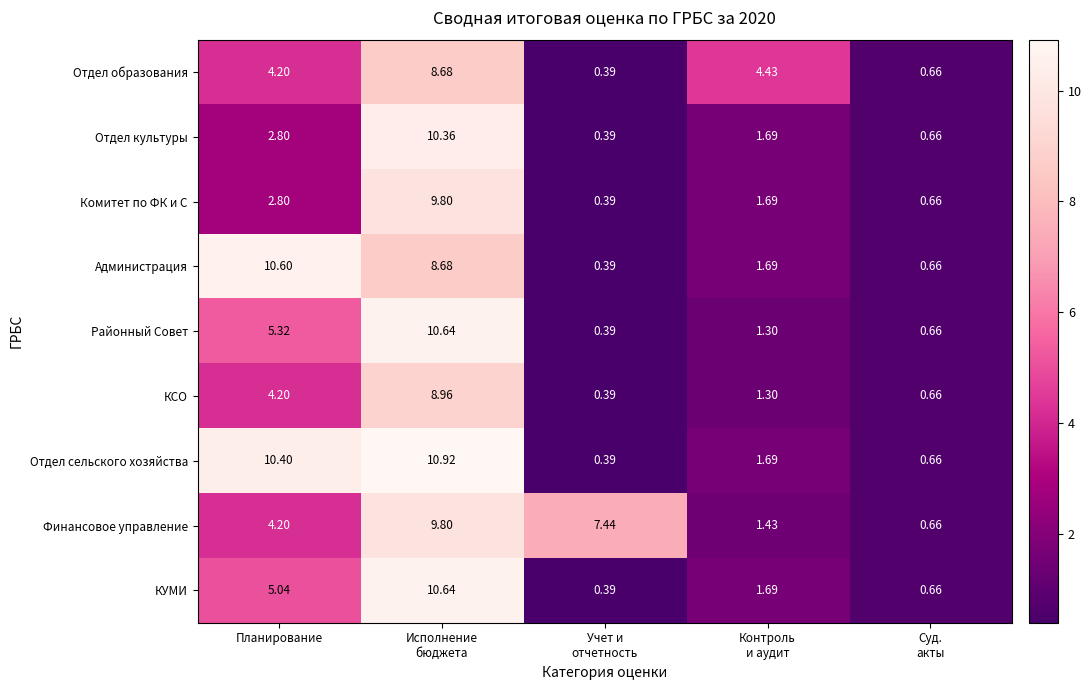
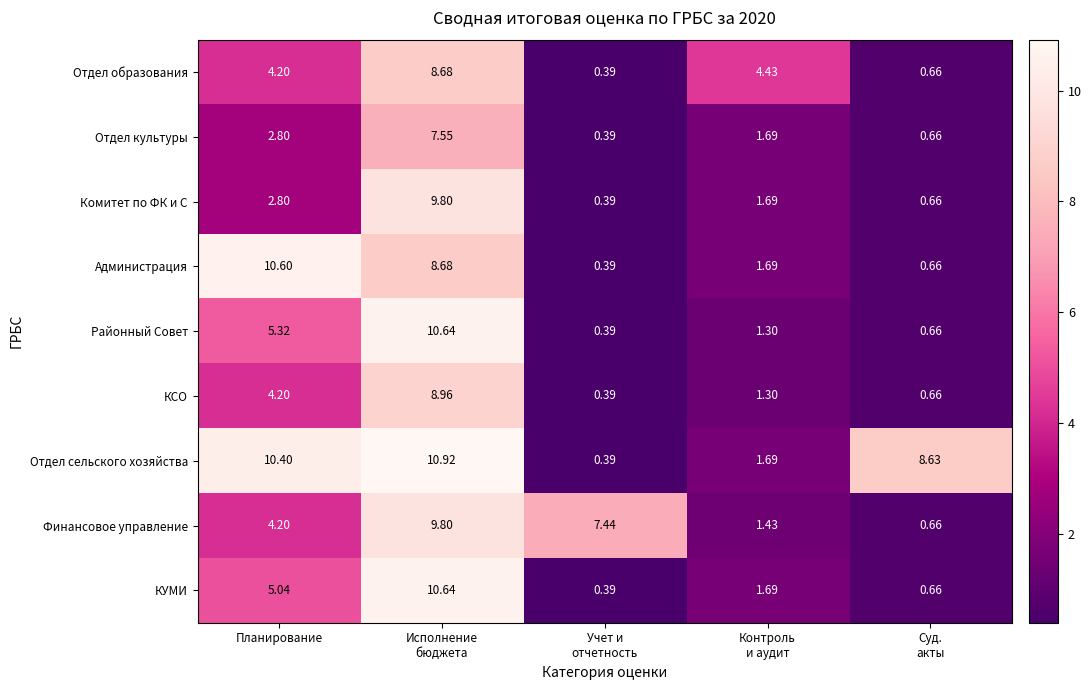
  {
    "Отдел образования": {
      "Планирование": 4.20,
      "Исполнение бюджета": 8.68,
      "Учет и отчетность": 0.39,
      "Контроль и аудит": 4.43,
      "Суд. акты": 0.66
    },
    "Отдел культуры": {
      "Планирование": 2.80,
-     "Исполнение бюджета": 10.36,
+     "Исполнение бюджета": 7.55,
      "Учет и отчетность": 0.39,
      "Контроль и аудит": 1.69,
      "Суд. акты": 0.66
    },
    "Комитет по ФК и С": {
      "Планирование": 2.80,
      "Исполнение бюджета": 9.80,
      "Учет и отчетность": 0.39,
      "Контроль и аудит": 1.69,
      "Суд. акты": 0.66
    },
    "Администрация": {
      "Планирование": 10.60,
      "Исполнение бюджета": 8.68,
      "Учет и отчетность": 0.39,
      "Контроль и аудит": 1.69,
      "Суд. акты": 0.66
    },
    "Районный Совет": {
      "Планирование": 5.32,
      "Исполнение бюджета": 10.64,
      "Учет и отчетность": 0.39,
      "Контроль и аудит": 1.30,
      "Суд. акты": 0.66
    },
    "КСО": {
      "Планирование": 4.20,
      "Исполнение бюджета": 8.96,
      "Учет и отчетность": 0.39,
      "Контроль и аудит": 1.30,
      "Суд. акты": 0.66
    },
    "Отдел сельского хозяйства": {
      "Планирование": 10.40,
      "Исполнение бюджета": 10.92,
      "Учет и отчетность": 0.39,
      "Контроль и аудит": 1.69,
-     "Суд. акты": 0.66
+     "Суд. акты": 8.63
    },
    "Финансовое управление": {
      "Планирование": 4.20,
      "Исполнение бюджета": 9.80,
      "Учет и отчетность": 7.44,
      "Контроль и аудит": 1.43,
      "Суд. акты": 0.66
    },
    "КУМИ": {
      "Планирование": 5.04,
      "Исполнение бюджета": 10.64,
      "Учет и отчетность": 0.39,
      "Контроль и аудит": 1.69,
      "Суд. акты": 0.66
    }
  }
